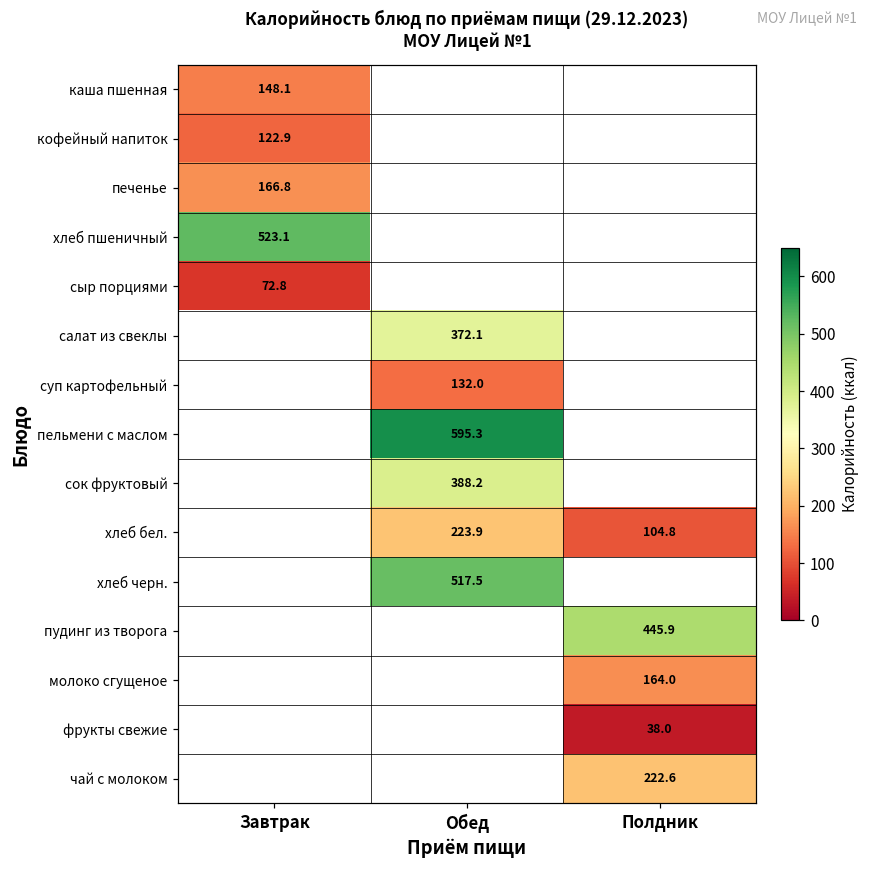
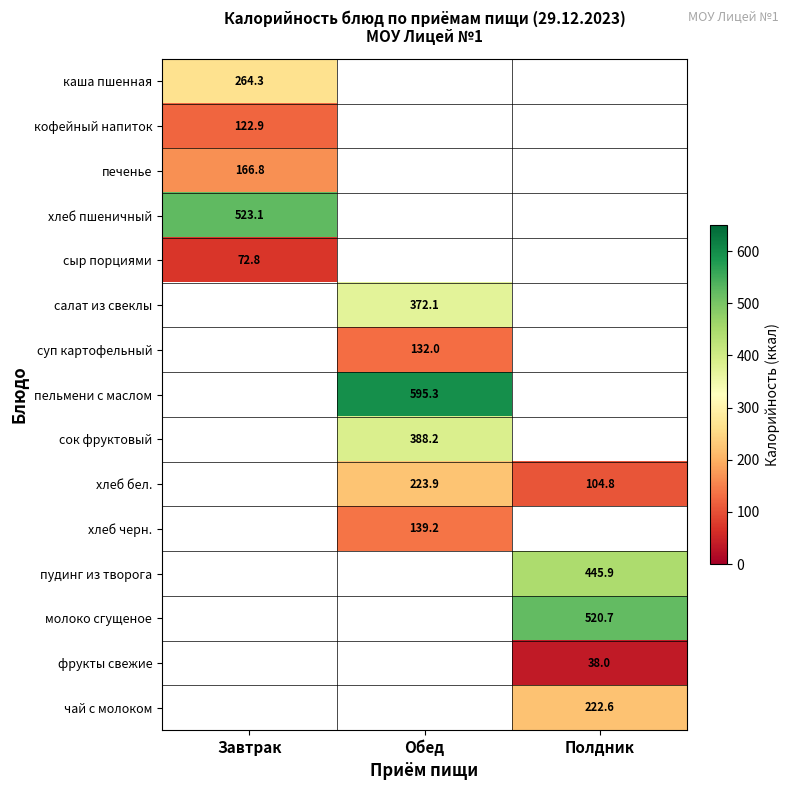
  {
    "каша пшенная": {
-     "Завтрак": 148.1
+     "Завтрак": 264.3
    },
    "кофейный напиток": {
      "Завтрак": 122.9
    },
    "печенье": {
      "Завтрак": 166.8
    },
    "хлеб пшеничный": {
      "Завтрак": 523.1
    },
    "сыр порциями": {
      "Завтрак": 72.8
    },
    "салат из свеклы": {
      "Обед": 372.1
    },
    "суп картофельный": {
      "Обед": 132.0
    },
    "пельмени с маслом": {
      "Обед": 595.3
    },
    "сок фруктовый": {
      "Обед": 388.2
    },
    "хлеб бел.": {
      "Обед": 223.9,
      "Полдник": 104.8
    },
    "хлеб черн.": {
-     "Обед": 517.5
+     "Обед": 139.2
    },
    "пудинг из творога": {
      "Полдник": 445.9
    },
    "молоко сгущеное": {
-     "Полдник": 164.0
+     "Полдник": 520.7
    },
    "фрукты свежие": {
      "Полдник": 38.0
    },
    "чай с молоком": {
      "Полдник": 222.6
    }
  }
